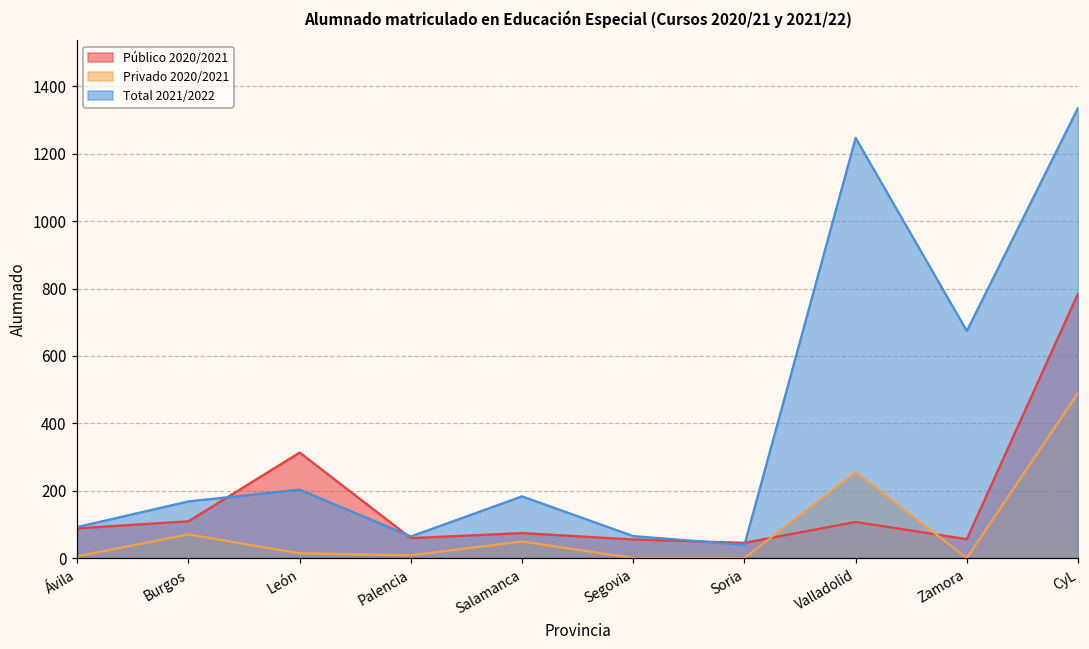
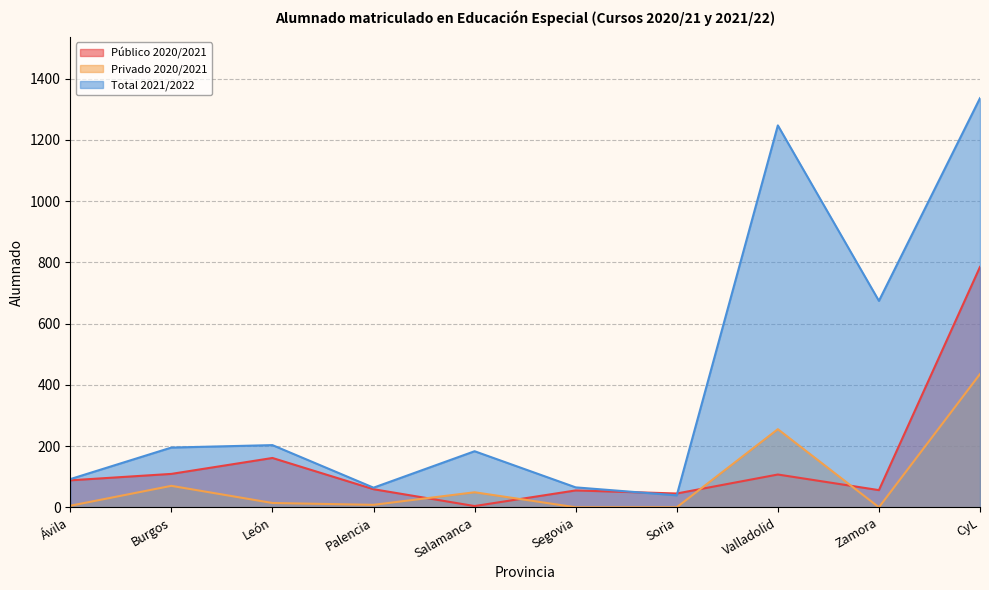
  {
    "Público 2020/2021": {
      "Burgos": 110,
-     "León": 310,
-     "Salamanca": 70,
+     "León": 160,
+     "Salamanca": 0,
      "Segovia": 60,
      "Valladolid": 110,
      "Zamora": 60,
      "CyL": 790
    },
    "Privado 2020/2021": {
      "Ávila": 10,
      "Burgos": 70,
      "León": 10,
      "Palencia": 10,
      "Salamanca": 50,
      "Segovia": 0,
      "Soria": 0,
      "Valladolid": 260,
      "Zamora": 0,
-     "CyL": 490
+     "CyL": 440
    },
    "Total 2021/2022": {
-     "Burgos": 170,
+     "Burgos": 200,
      "León": 200,
      "Salamanca": 180,
      "Segovia": 70,
      "Valladolid": 1250,
      "Zamora": 670,
      "CyL": 1340
    }
  }
